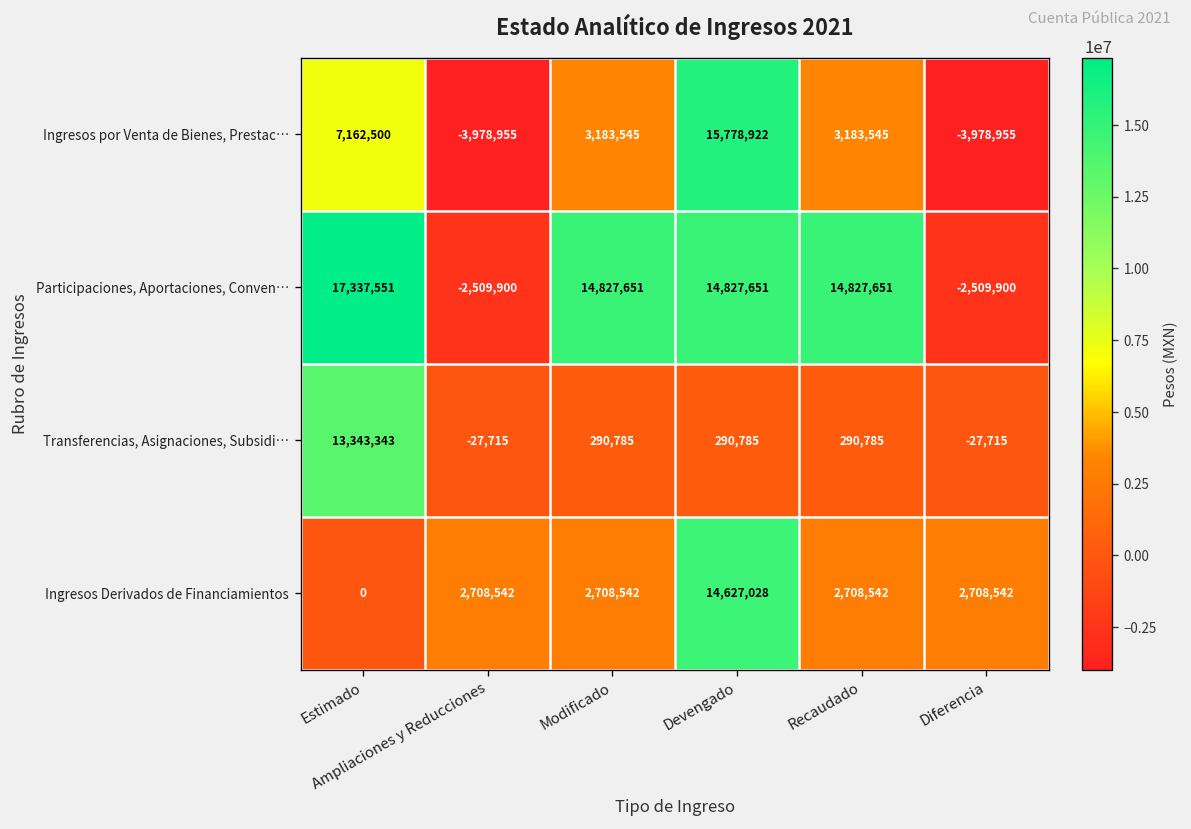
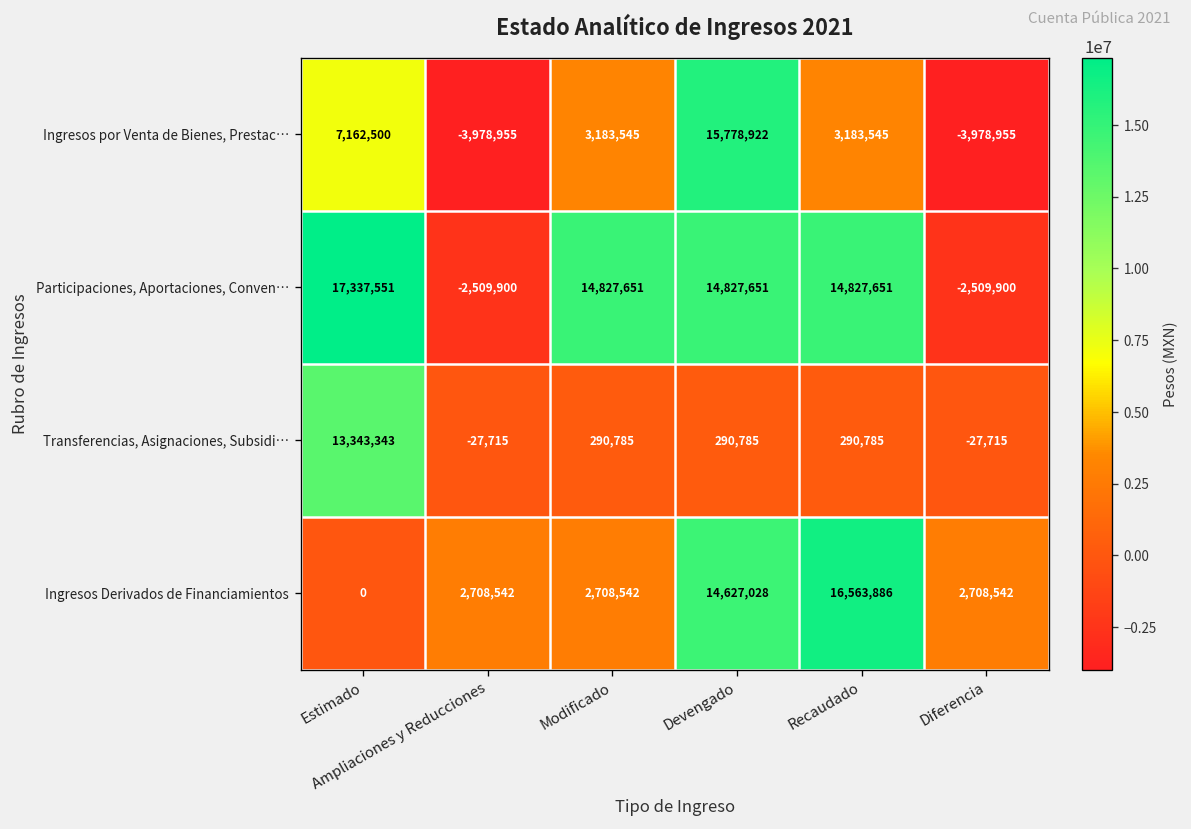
  {
    "Ingresos por Venta de Bienes, Prestac…": {
      "Estimado": "7,162,500",
      "Ampliaciones y Reducciones": "-3,978,955",
      "Modificado": "3,183,545",
      "Devengado": "15,778,922",
      "Recaudado": "3,183,545",
      "Diferencia": "-3,978,955"
    },
    "Participaciones, Aportaciones, Conven…": {
      "Estimado": "17,337,551",
      "Ampliaciones y Reducciones": "-2,509,900",
      "Modificado": "14,827,651",
      "Devengado": "14,827,651",
      "Recaudado": "14,827,651",
      "Diferencia": "-2,509,900"
    },
    "Transferencias, Asignaciones, Subsidi…": {
      "Estimado": "13,343,343",
      "Ampliaciones y Reducciones": "-27,715",
      "Modificado": "290,785",
      "Devengado": "290,785",
      "Recaudado": "290,785",
      "Diferencia": "-27,715"
    },
    "Ingresos Derivados de Financiamientos": {
      "Estimado": "0",
      "Ampliaciones y Reducciones": "2,708,542",
      "Modificado": "2,708,542",
      "Devengado": "14,627,028",
-     "Recaudado": "2,708,542",
+     "Recaudado": "16,563,886",
      "Diferencia": "2,708,542"
    }
  }
